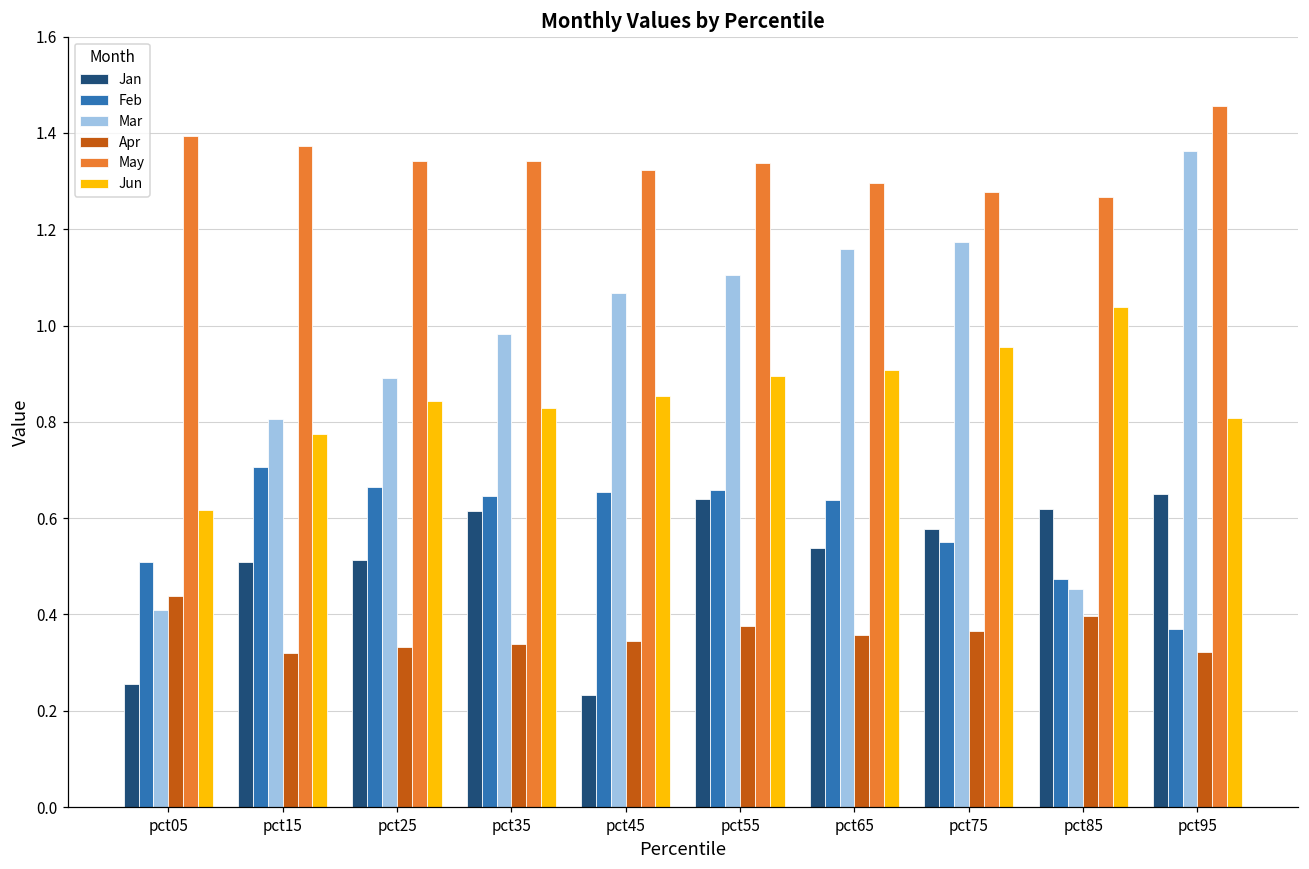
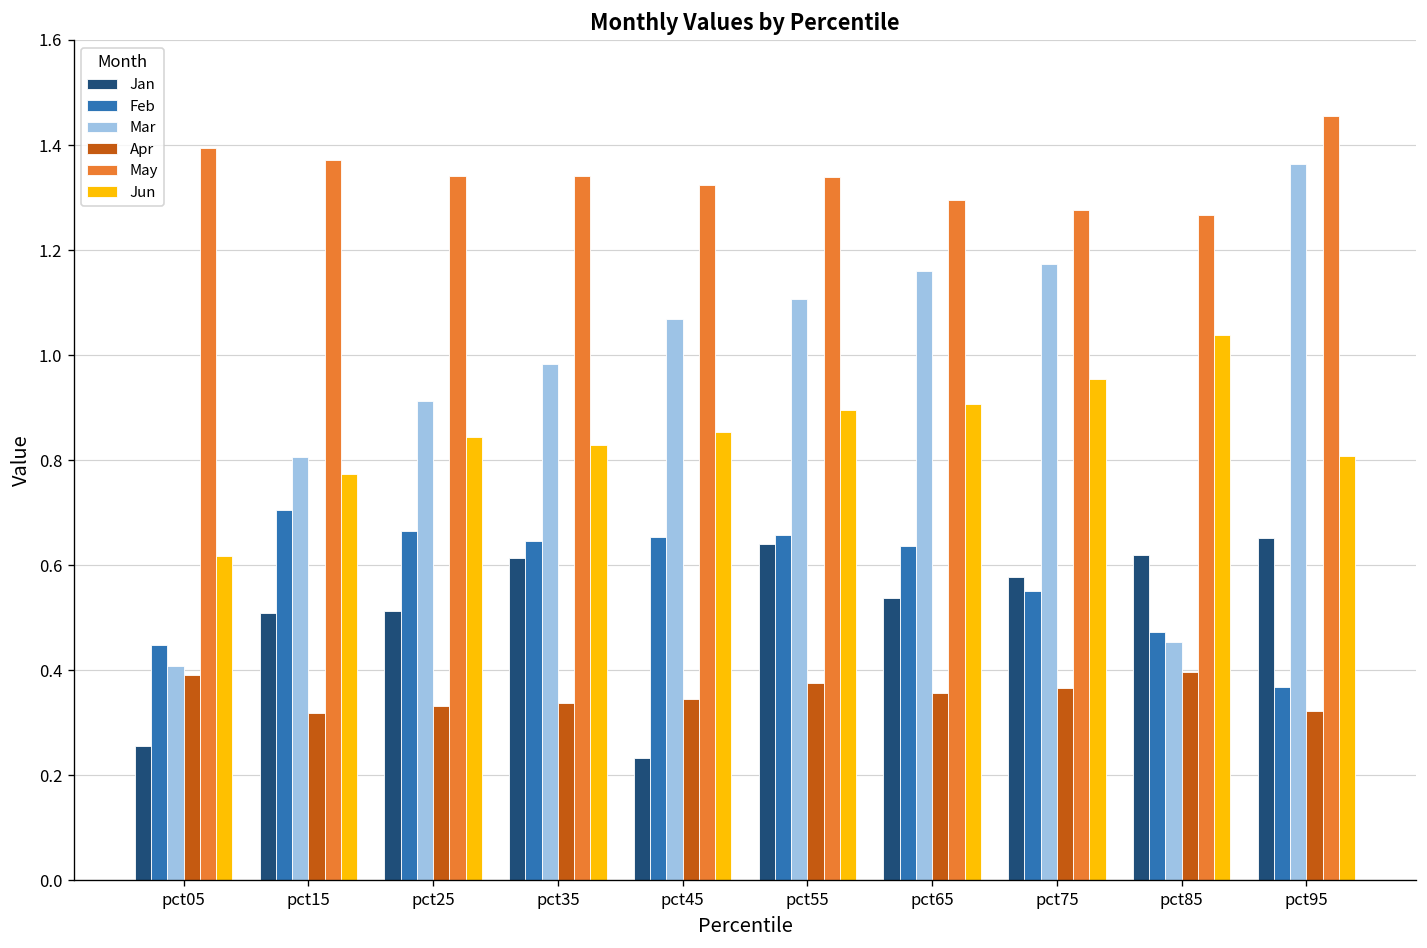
  {
    "Jan": {
      "pct05": 0.26,
      "pct15": 0.51,
      "pct25": 0.51,
      "pct35": 0.61,
      "pct45": 0.23,
      "pct55": 0.64,
      "pct65": 0.54,
      "pct75": 0.58,
      "pct85": 0.62,
      "pct95": 0.65
    },
    "Feb": {
-     "pct05": 0.51,
+     "pct05": 0.45,
      "pct15": 0.71,
      "pct25": 0.67,
      "pct35": 0.65,
      "pct45": 0.65,
      "pct55": 0.66,
      "pct65": 0.64,
      "pct75": 0.55,
      "pct85": 0.47,
      "pct95": 0.37
    },
    "Mar": {
      "pct05": 0.41,
      "pct15": 0.81,
-     "pct25": 0.89,
+     "pct25": 0.91,
      "pct35": 0.98,
      "pct45": 1.07,
      "pct55": 1.11,
      "pct65": 1.16,
      "pct75": 1.17,
      "pct85": 0.45,
      "pct95": 1.36
    },
    "Apr": {
-     "pct05": 0.44,
+     "pct05": 0.39,
      "pct15": 0.32,
      "pct25": 0.33,
      "pct35": 0.34,
      "pct45": 0.34,
      "pct55": 0.38,
      "pct65": 0.36,
      "pct75": 0.37,
      "pct85": 0.40,
      "pct95": 0.32
    },
    "May": {
      "pct05": 1.39,
      "pct15": 1.37,
      "pct25": 1.34,
      "pct35": 1.34,
      "pct45": 1.32,
      "pct55": 1.34,
      "pct65": 1.30,
      "pct75": 1.28,
      "pct85": 1.27,
      "pct95": 1.46
    },
    "Jun": {
      "pct05": 0.62,
      "pct15": 0.77,
      "pct25": 0.84,
      "pct35": 0.83,
      "pct45": 0.85,
      "pct55": 0.89,
      "pct65": 0.91,
      "pct75": 0.95,
      "pct85": 1.04,
      "pct95": 0.81
    }
  }
